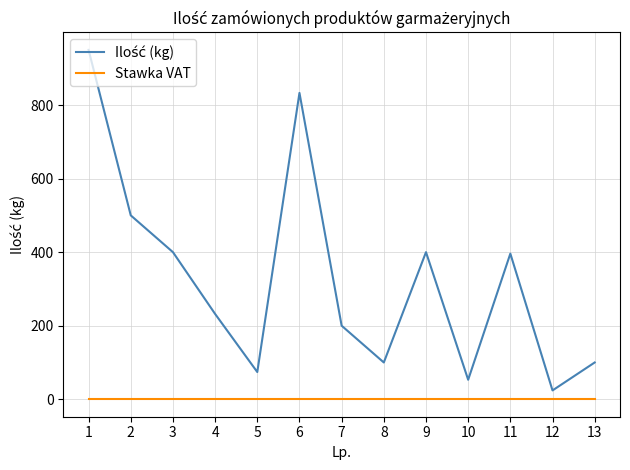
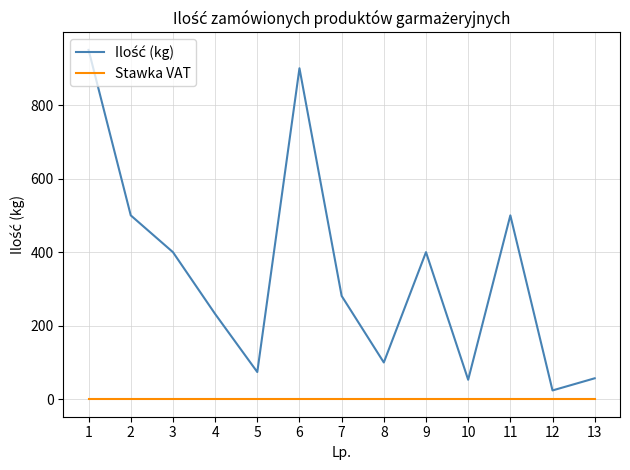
  {
    "Ilość (kg)": {
      "2": 500,
      "3": 400,
      "4": 230,
      "5": 70,
-     "6": 830,
-     "7": 200,
+     "6": 900,
+     "7": 280,
      "8": 100,
      "9": 400,
      "10": 50,
-     "11": 400,
+     "11": 500,
      "12": 20,
-     "13": 100
+     "13": 60
    },
    "Stawka VAT": {
      "1": 0,
      "2": 0,
      "3": 0,
      "4": 0,
      "5": 0,
      "6": 0,
      "7": 0,
      "8": 0,
      "9": 0,
      "10": 0,
      "11": 0,
      "12": 0,
      "13": 0
    }
  }
